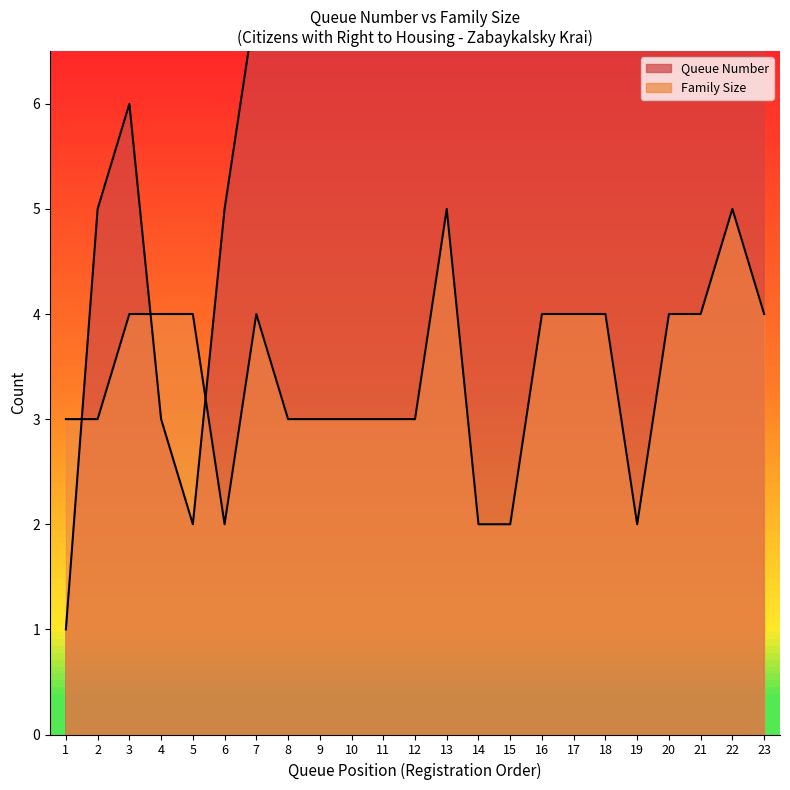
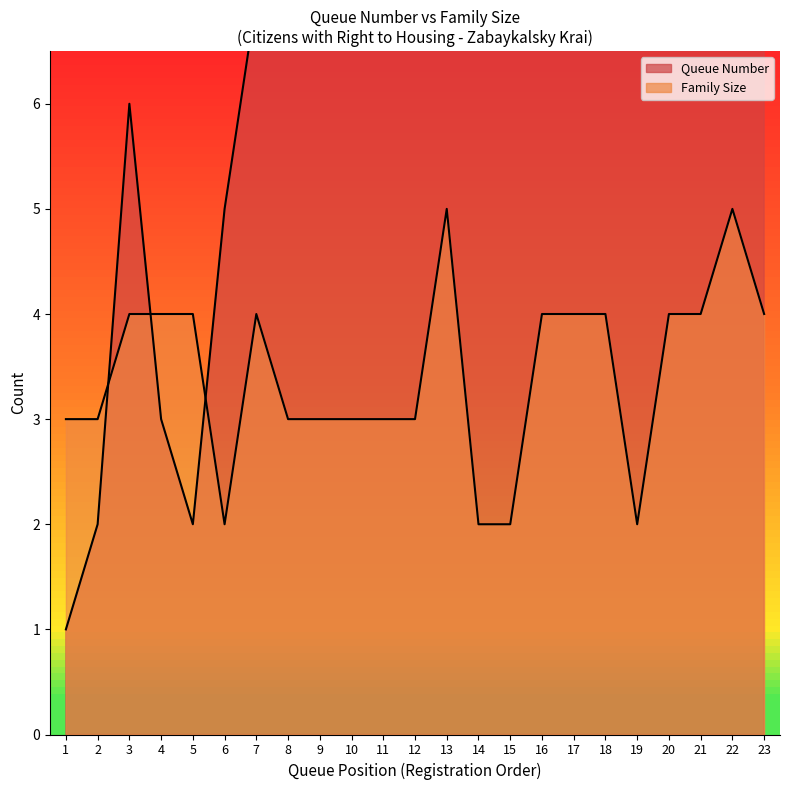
  {
    "Queue Number": {
      "1": 1,
-     "2": 5,
+     "2": 2,
      "3": 6,
      "4": 3,
      "5": 2,
      "6": 5
    },
    "Family Size": {
      "1": 3,
      "2": 3,
      "3": 4,
      "4": 4,
      "5": 4,
      "6": 2,
      "7": 4,
      "8": 3,
      "9": 3,
      "10": 3,
      "11": 3,
      "12": 3,
      "13": 5,
      "14": 2,
      "15": 2,
      "16": 4,
      "17": 4,
      "18": 4,
      "19": 2,
      "20": 4,
      "21": 4,
      "22": 5,
      "23": 4
    }
  }
